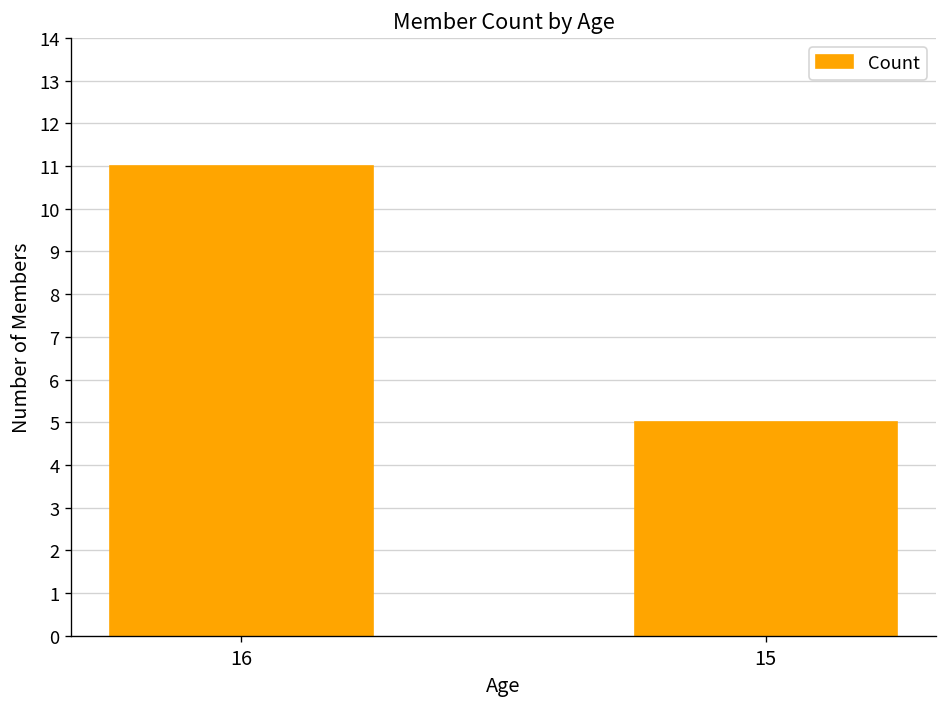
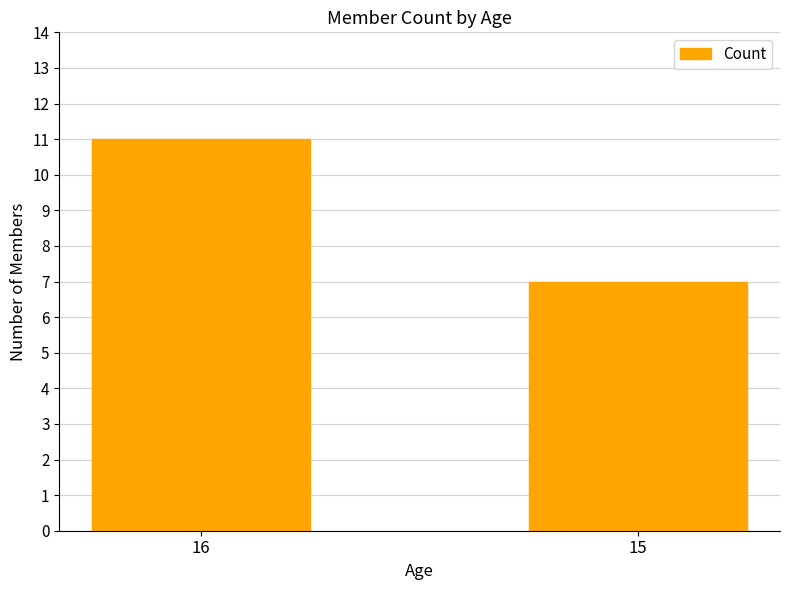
  {
    "16": 11,
-   "15": 5
+   "15": 7
  }
